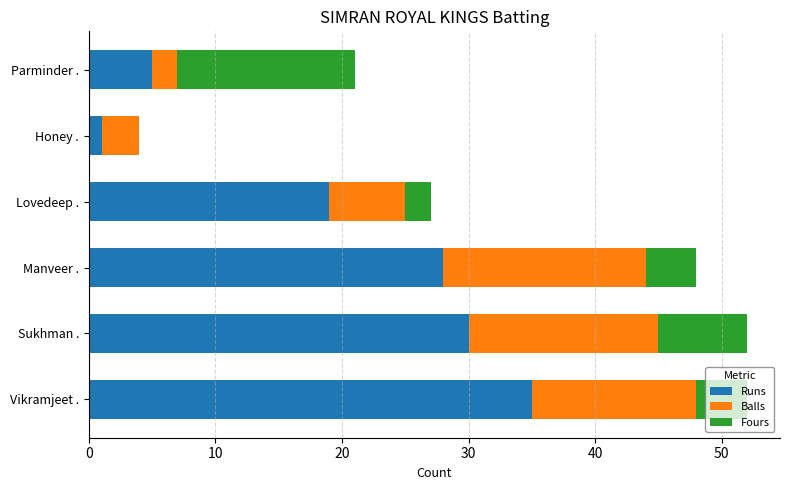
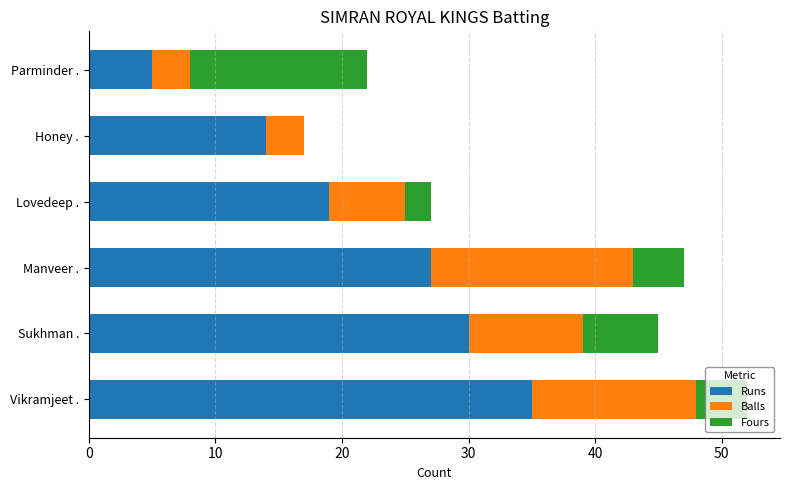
  {
    "Runs": {
      "Parminder .": 5,
-     "Honey .": 1,
+     "Honey .": 14,
      "Lovedeep .": 19,
-     "Manveer .": 28,
+     "Manveer .": 27,
      "Sukhman .": 30,
      "Vikramjeet .": 35
    },
    "Balls": {
-     "Parminder .": 2,
+     "Parminder .": 3,
      "Honey .": 3,
      "Lovedeep .": 6,
      "Manveer .": 16,
-     "Sukhman .": 15,
+     "Sukhman .": 9,
      "Vikramjeet .": 13
    },
    "Fours": {
      "Parminder .": 14,
      "Honey .": 0,
      "Lovedeep .": 2,
      "Manveer .": 4,
-     "Sukhman .": 7
+     "Sukhman .": 6
    }
  }
